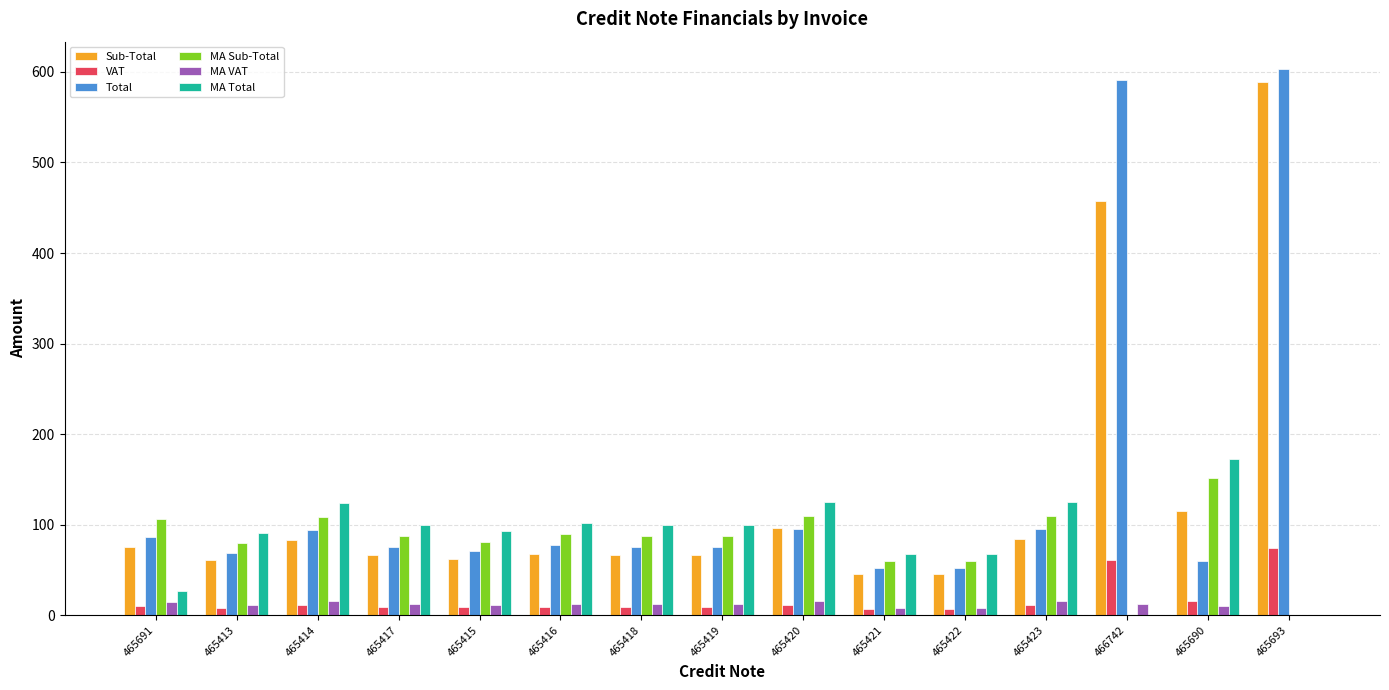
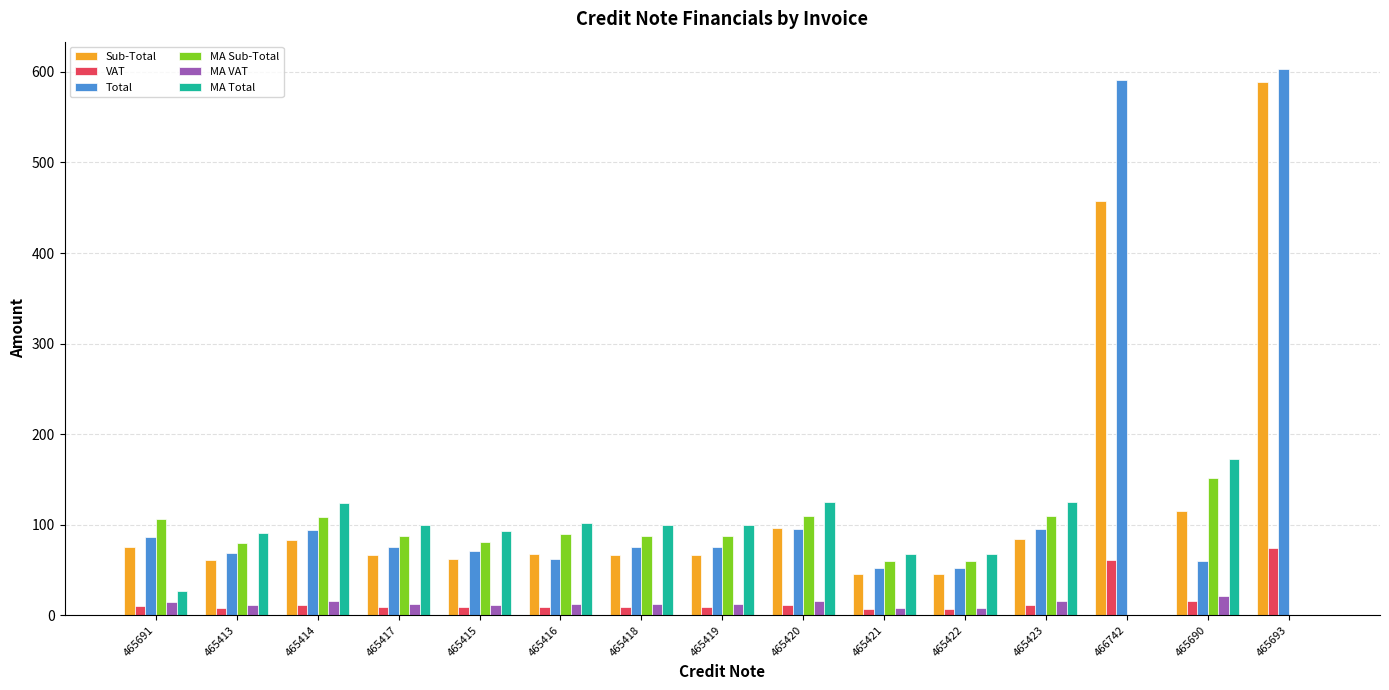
  {
    "Sub-Total": {
      "465691": 80,
      "465413": 60,
      "465414": 80,
      "465417": 70,
      "465415": 60,
      "465416": 70,
      "465418": 70,
      "465419": 70,
      "465420": 100,
      "465421": 50,
      "465422": 50,
      "465423": 80,
      "466742": 460,
      "465690": 120,
      "465693": 590
    },
    "VAT": {
      "465691": 10,
      "465413": 10,
      "465414": 10,
      "465417": 10,
      "465415": 10,
      "465416": 10,
      "465418": 10,
      "465419": 10,
      "465420": 10,
      "465421": 10,
      "465422": 10,
      "465423": 10,
      "466742": 60,
      "465690": 20,
      "465693": 70
    },
    "Total": {
      "465691": 90,
      "465413": 70,
      "465414": 90,
      "465417": 80,
      "465415": 70,
-     "465416": 80,
+     "465416": 60,
      "465418": 80,
      "465419": 80,
      "465420": 100,
      "465421": 50,
      "465422": 50,
      "465423": 100,
      "466742": 590,
      "465690": 60,
      "465693": 600
    },
    "MA Sub-Total": {
      "465691": 110,
      "465413": 80,
      "465414": 110,
      "465417": 90,
      "465415": 80,
      "465416": 90,
      "465418": 90,
      "465419": 90,
      "465420": 110,
      "465421": 60,
      "465422": 60,
      "465423": 110,
      "466742": 0,
      "465690": 150,
      "465693": 0
    },
    "MA VAT": {
      "465691": 10,
      "465413": 10,
      "465414": 20,
      "465417": 10,
      "465415": 10,
      "465416": 10,
      "465418": 10,
      "465419": 10,
      "465420": 20,
      "465421": 10,
      "465422": 10,
      "465423": 20,
-     "466742": 10,
-     "465690": 10,
+     "466742": 0,
+     "465690": 20,
      "465693": 0
    },
    "MA Total": {
      "465691": 30,
      "465413": 90,
      "465414": 120,
      "465417": 100,
      "465415": 90,
      "465416": 100,
      "465418": 100,
      "465419": 100,
      "465420": 130,
      "465421": 70,
      "465422": 70,
      "465423": 130,
      "466742": 0,
      "465690": 170,
      "465693": 0
    }
  }
